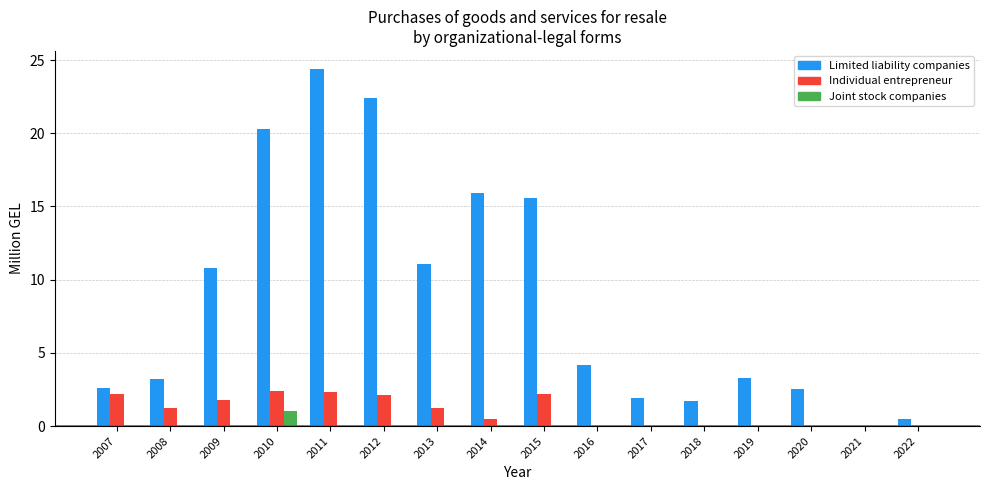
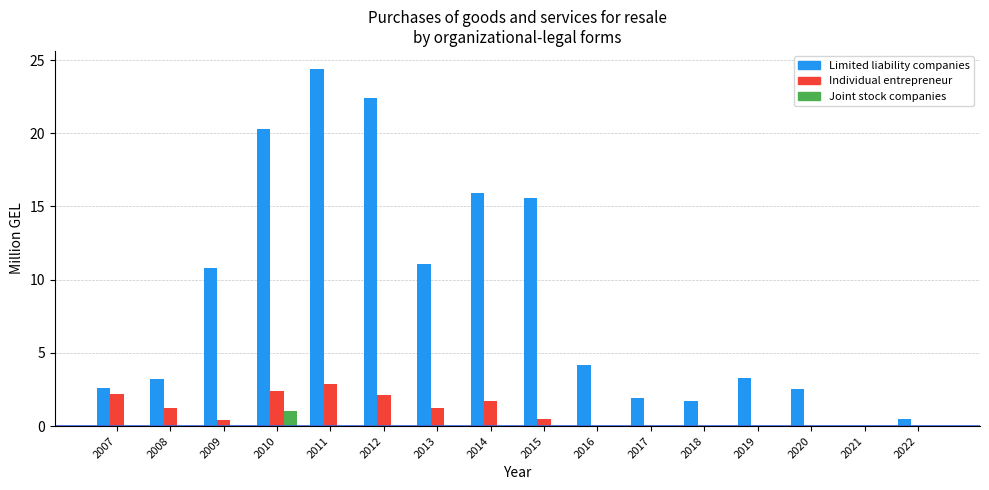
  {
    "Limited liability companies": {
      "2007": 2.6,
      "2008": 3.2,
      "2009": 10.8,
      "2010": 20.3,
      "2011": 24.4,
      "2012": 22.4,
      "2013": 11.1,
      "2014": 15.9,
      "2015": 15.6,
      "2016": 4.2,
      "2017": 1.9,
      "2018": 1.7,
      "2019": 3.3,
      "2020": 2.5,
      "2021": 0.0,
      "2022": 0.5
    },
    "Individual entrepreneur": {
      "2007": 2.2,
      "2008": 1.2,
-     "2009": 1.8,
+     "2009": 0.4,
      "2010": 2.4,
-     "2011": 2.3,
+     "2011": 2.9,
      "2012": 2.1,
      "2013": 1.2,
-     "2014": 0.5,
-     "2015": 2.2,
+     "2014": 1.7,
+     "2015": 0.5,
      "2016": 0.0,
      "2017": 0.0,
      "2018": 0.0,
      "2019": 0.0,
      "2020": 0.0,
      "2021": 0.0,
      "2022": 0.0
    },
    "Joint stock companies": {
      "2007": 0.0,
      "2008": 0.0,
      "2009": 0.0,
      "2010": 1.0,
      "2011": 0.0,
      "2012": 0.0,
      "2013": 0.0,
      "2014": 0.0,
      "2015": 0.0,
      "2016": 0.0,
      "2017": 0.0,
      "2018": 0.0,
      "2019": 0.0,
      "2020": 0.0,
      "2021": 0.0,
      "2022": 0.0
    }
  }
